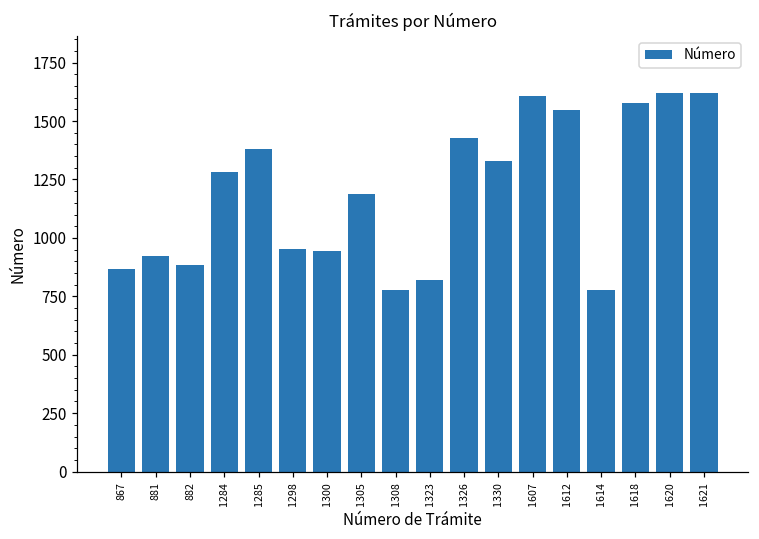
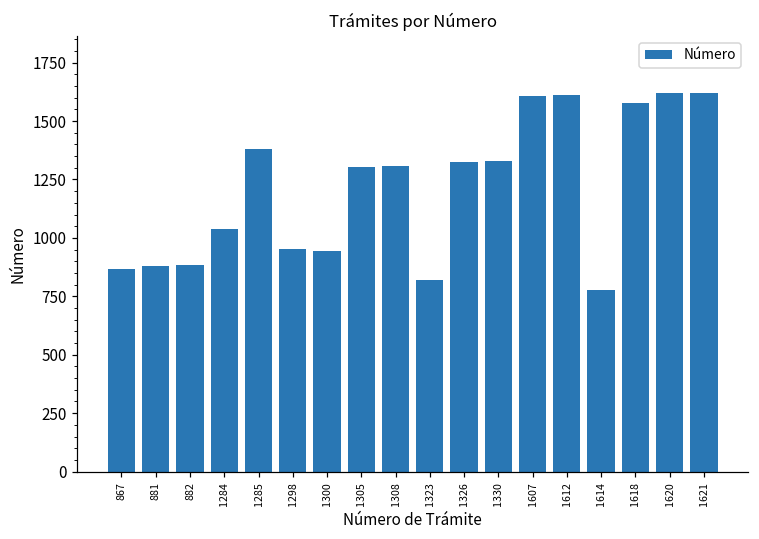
  {
    "867": 870,
-   "881": 920,
+   "881": 880,
    "882": 880,
-   "1284": 1280,
+   "1284": 1040,
    "1285": 1380,
    "1298": 950,
    "1300": 940,
-   "1305": 1190,
-   "1308": 780,
+   "1305": 1310,
+   "1308": 1310,
    "1323": 820,
-   "1326": 1430,
+   "1326": 1330,
    "1330": 1330,
    "1607": 1610,
-   "1612": 1550,
+   "1612": 1610,
    "1614": 780,
    "1618": 1580,
    "1620": 1620,
    "1621": 1620
  }
